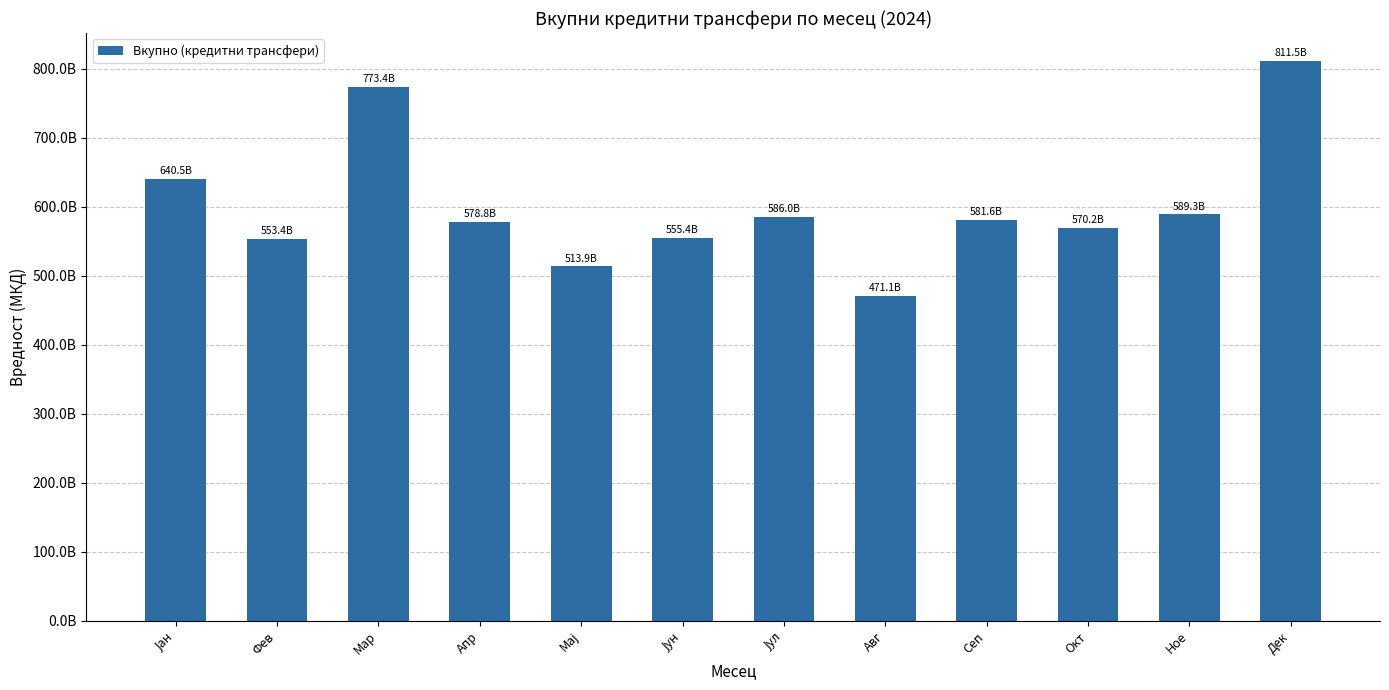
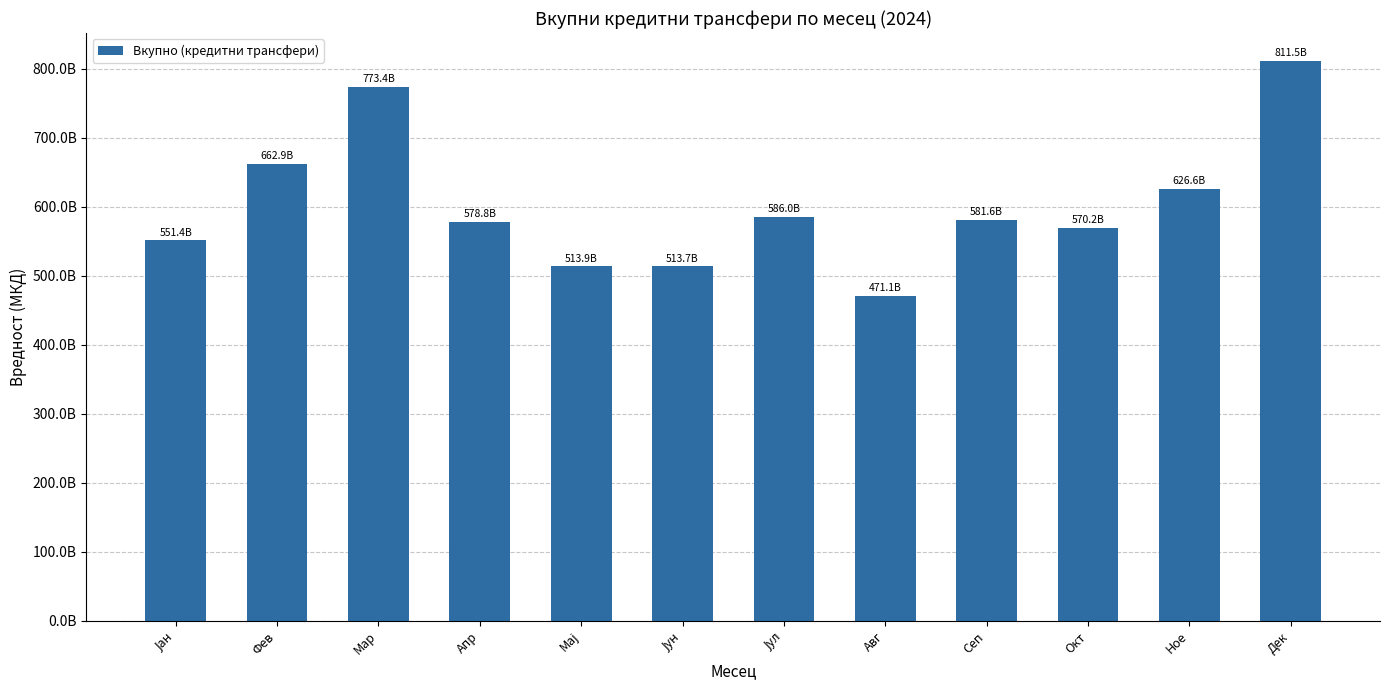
  {
-   "Јан": "640.5B",
-   "Фев": "553.4B",
+   "Јан": "551.4B",
+   "Фев": "662.9B",
    "Мар": "773.4B",
    "Апр": "578.8B",
    "Мај": "513.9B",
-   "Јун": "555.4B",
+   "Јун": "513.7B",
    "Јул": "586.0B",
    "Авг": "471.1B",
    "Сеп": "581.6B",
    "Окт": "570.2B",
-   "Ное": "589.3B",
+   "Ное": "626.6B",
    "Дек": "811.5B"
  }
